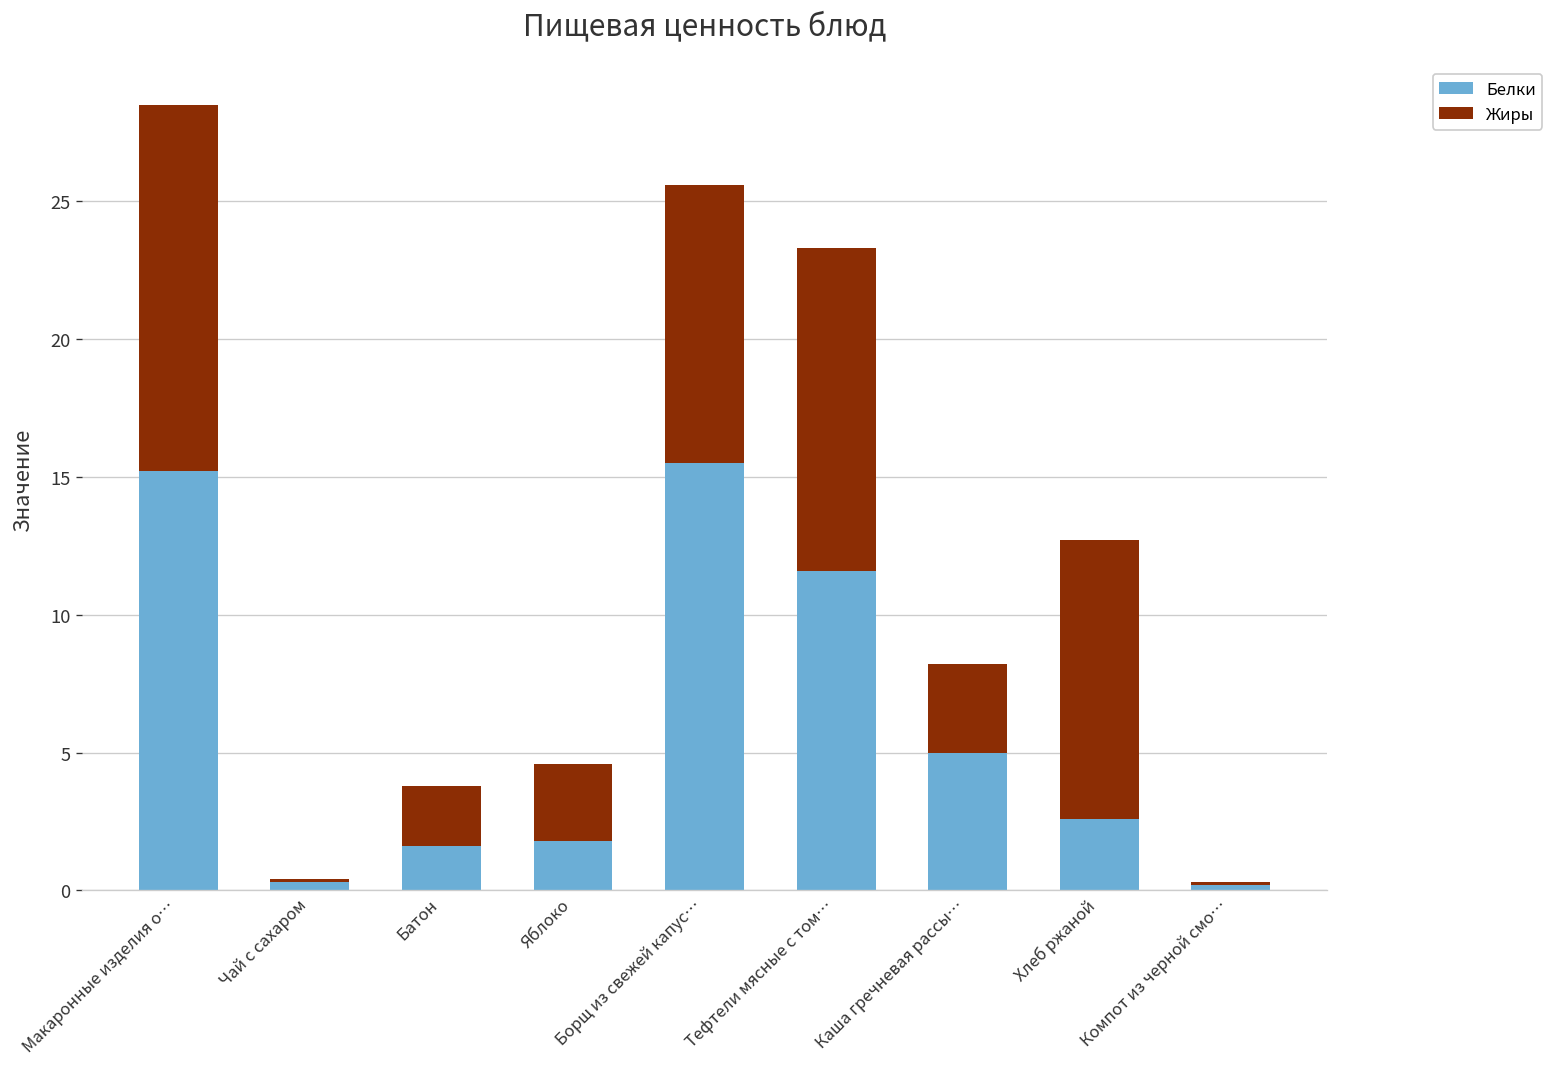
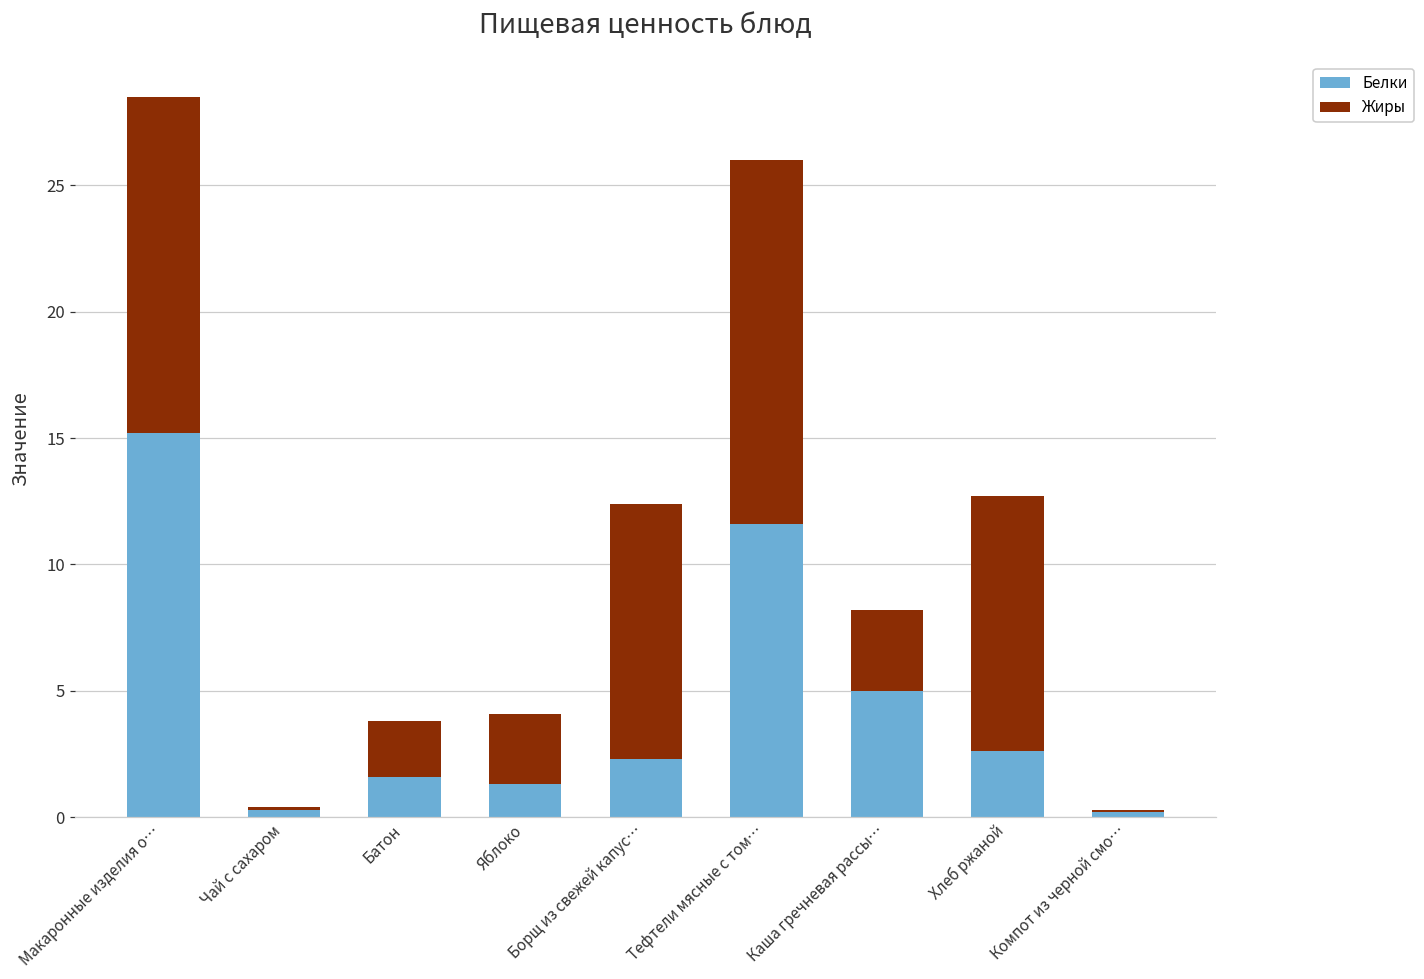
  {
    "Белки": {
      "Макаронные изделия о…": 15.2,
      "Чай с сахаром": 0.3,
      "Батон": 1.6,
-     "Яблоко": 1.8,
-     "Борщ из свежей капус…": 15.5,
+     "Яблоко": 1.3,
+     "Борщ из свежей капус…": 2.3,
      "Тефтели мясные с том…": 11.6,
      "Каша гречневая рассы…": 5.0,
      "Хлеб ржаной": 2.6,
      "Компот из черной смо…": 0.2
    },
    "Жиры": {
      "Макаронные изделия о…": 13.3,
      "Батон": 2.2,
      "Яблоко": 2.8,
      "Борщ из свежей капус…": 10.1,
-     "Тефтели мясные с том…": 11.7,
+     "Тефтели мясные с том…": 14.4,
      "Каша гречневая рассы…": 3.2,
      "Хлеб ржаной": 10.1
    }
  }
